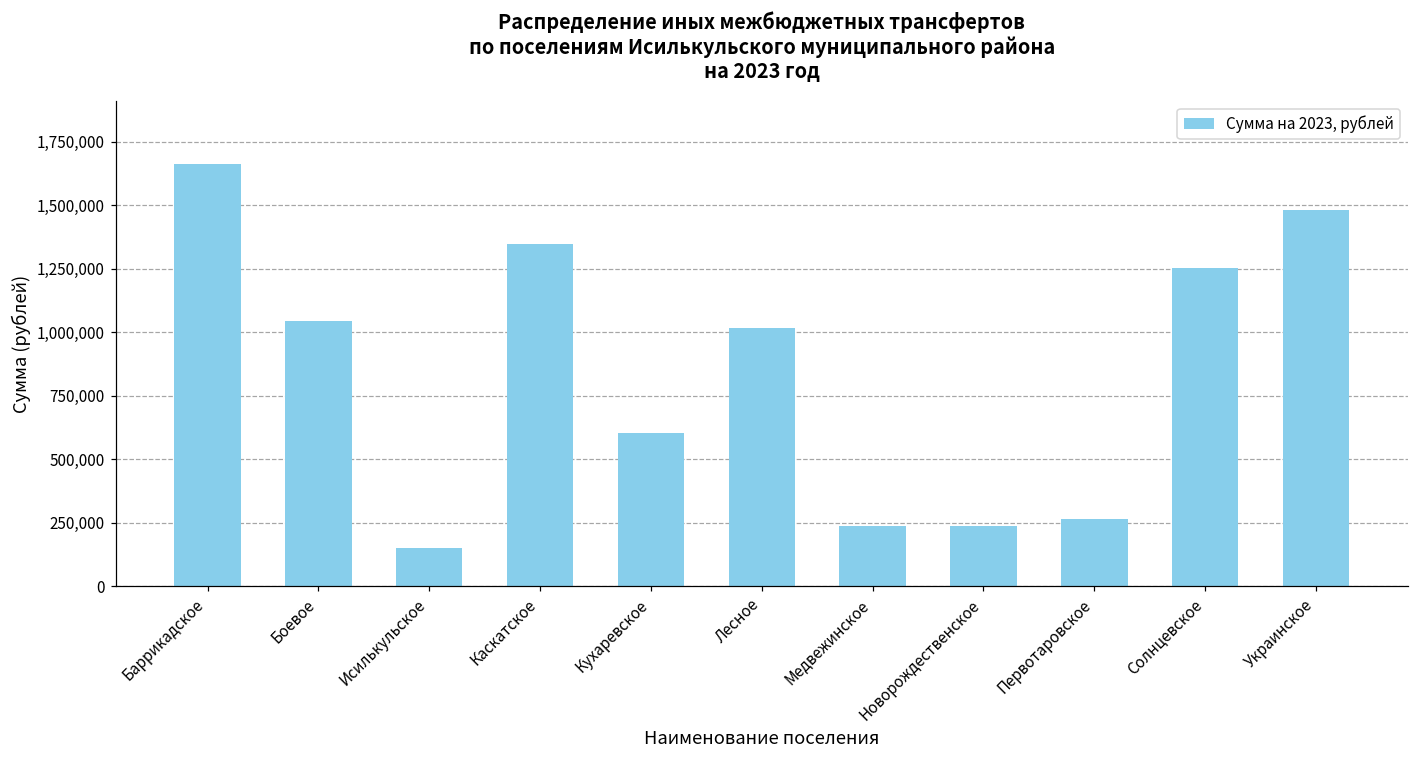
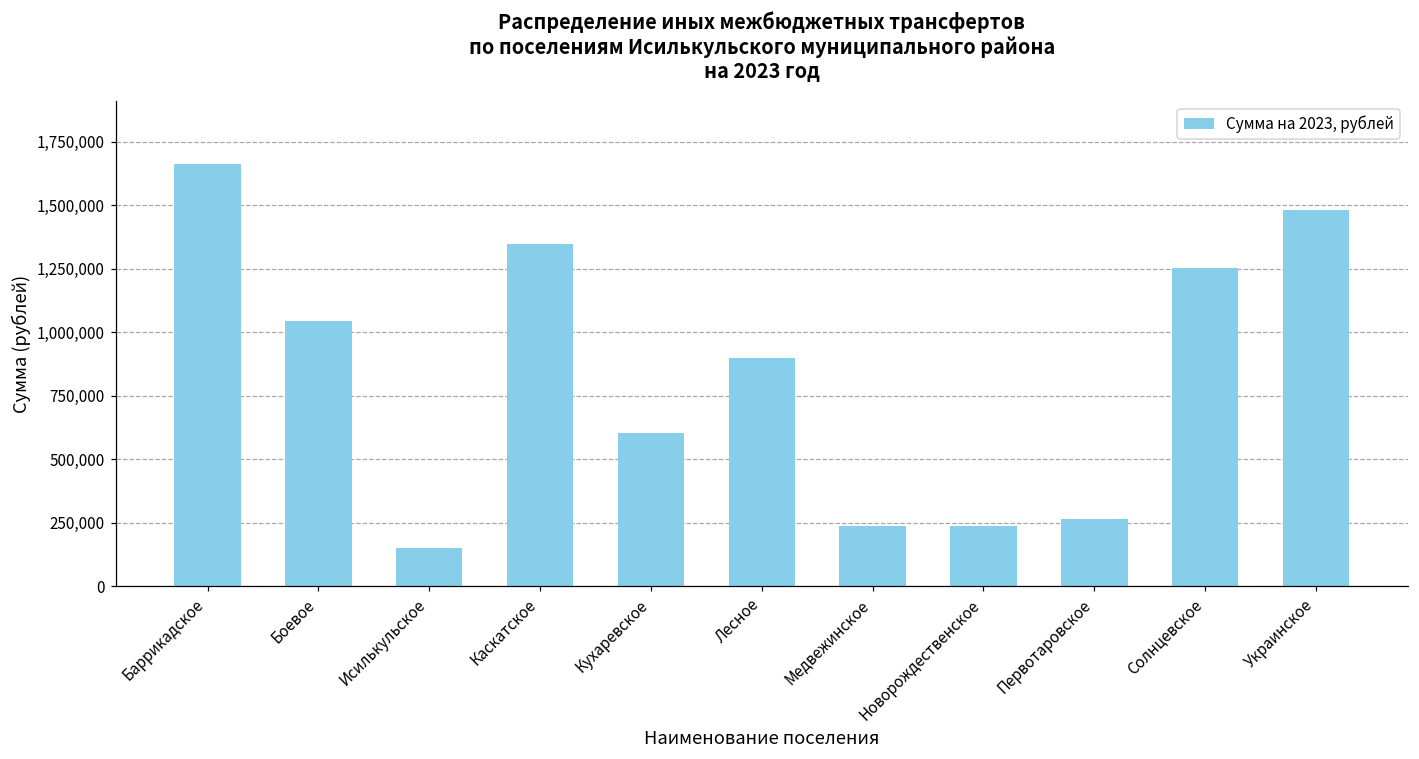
  {
    "Баррикадское": "1,660,000",
    "Боевое": "1,040,000",
    "Исилькульское": "150,000",
    "Каскатское": "1,350,000",
    "Кухаревское": "600,000",
-   "Лесное": "1,020,000",
+   "Лесное": "900,000",
    "Медвежинское": "240,000",
    "Новорождественское": "240,000",
    "Первотаровское": "270,000",
    "Солнцевское": "1,250,000",
    "Украинское": "1,480,000"
  }
